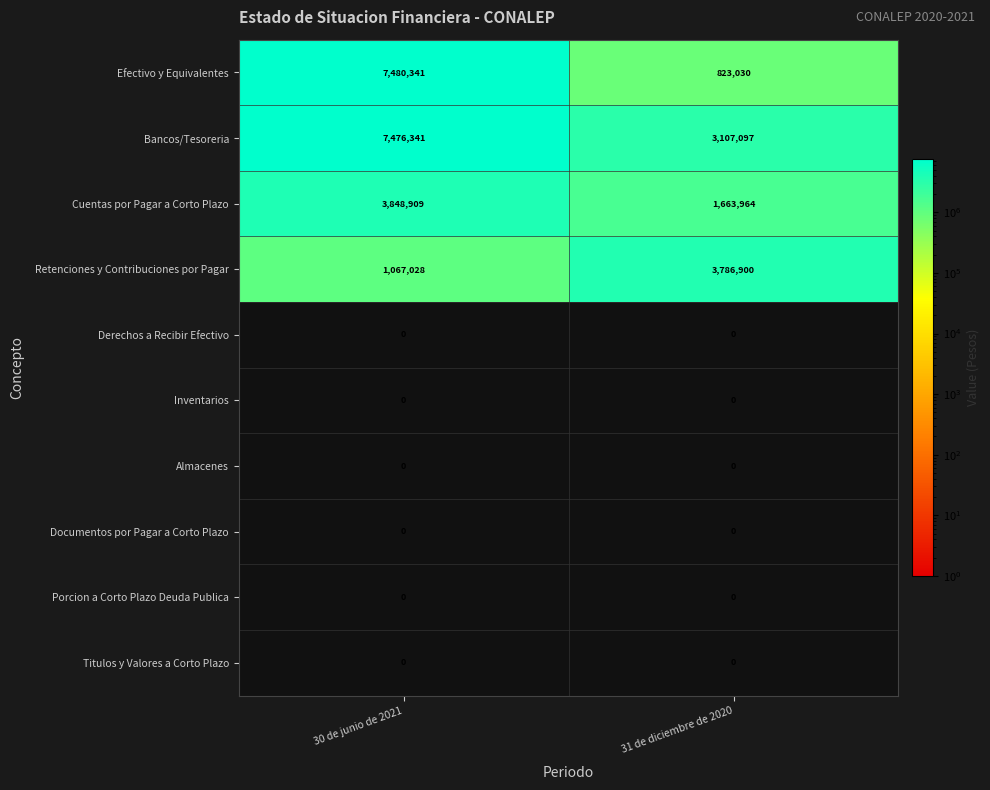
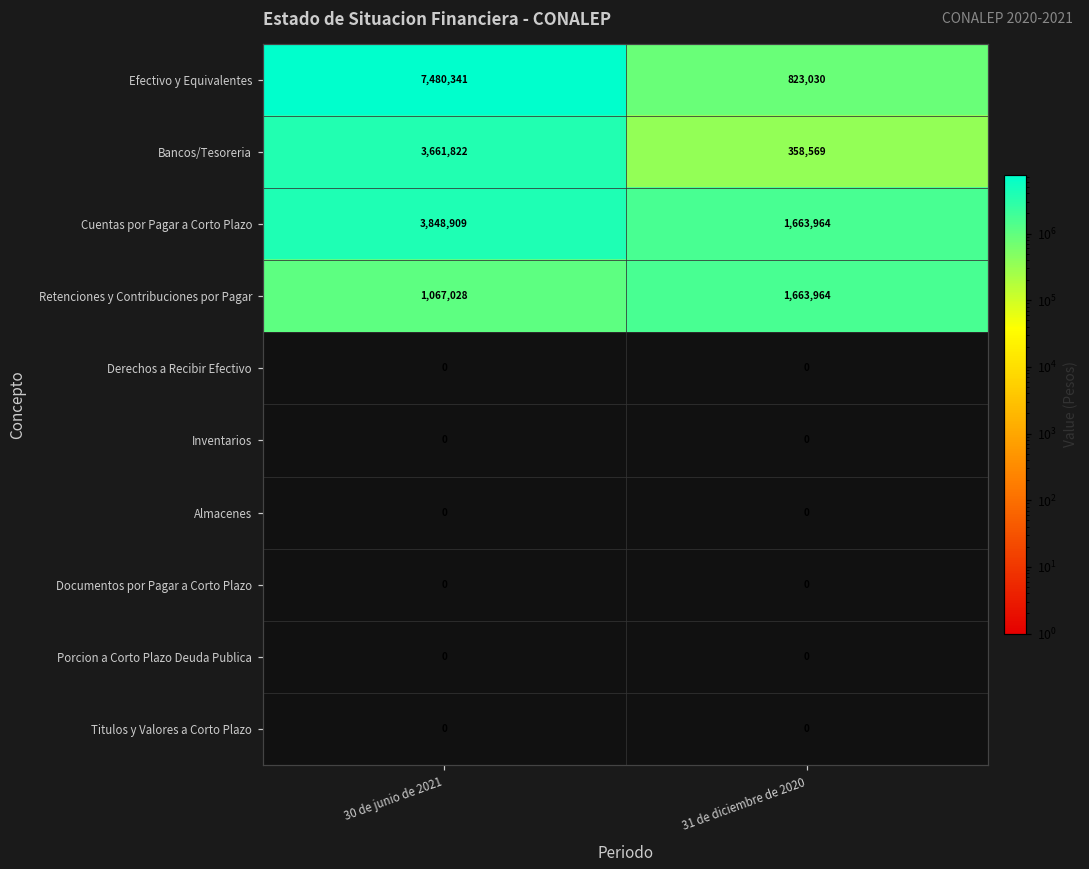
  {
    "Efectivo y Equivalentes": {
      "30 de junio de 2021": "7,480,341",
      "31 de diciembre de 2020": "823,030"
    },
    "Bancos/Tesoreria": {
-     "30 de junio de 2021": "7,476,341",
-     "31 de diciembre de 2020": "3,107,097"
+     "30 de junio de 2021": "3,661,822",
+     "31 de diciembre de 2020": "358,569"
    },
    "Cuentas por Pagar a Corto Plazo": {
      "30 de junio de 2021": "3,848,909",
      "31 de diciembre de 2020": "1,663,964"
    },
    "Retenciones y Contribuciones por Pagar": {
      "30 de junio de 2021": "1,067,028",
-     "31 de diciembre de 2020": "3,786,900"
+     "31 de diciembre de 2020": "1,663,964"
    }
  }
